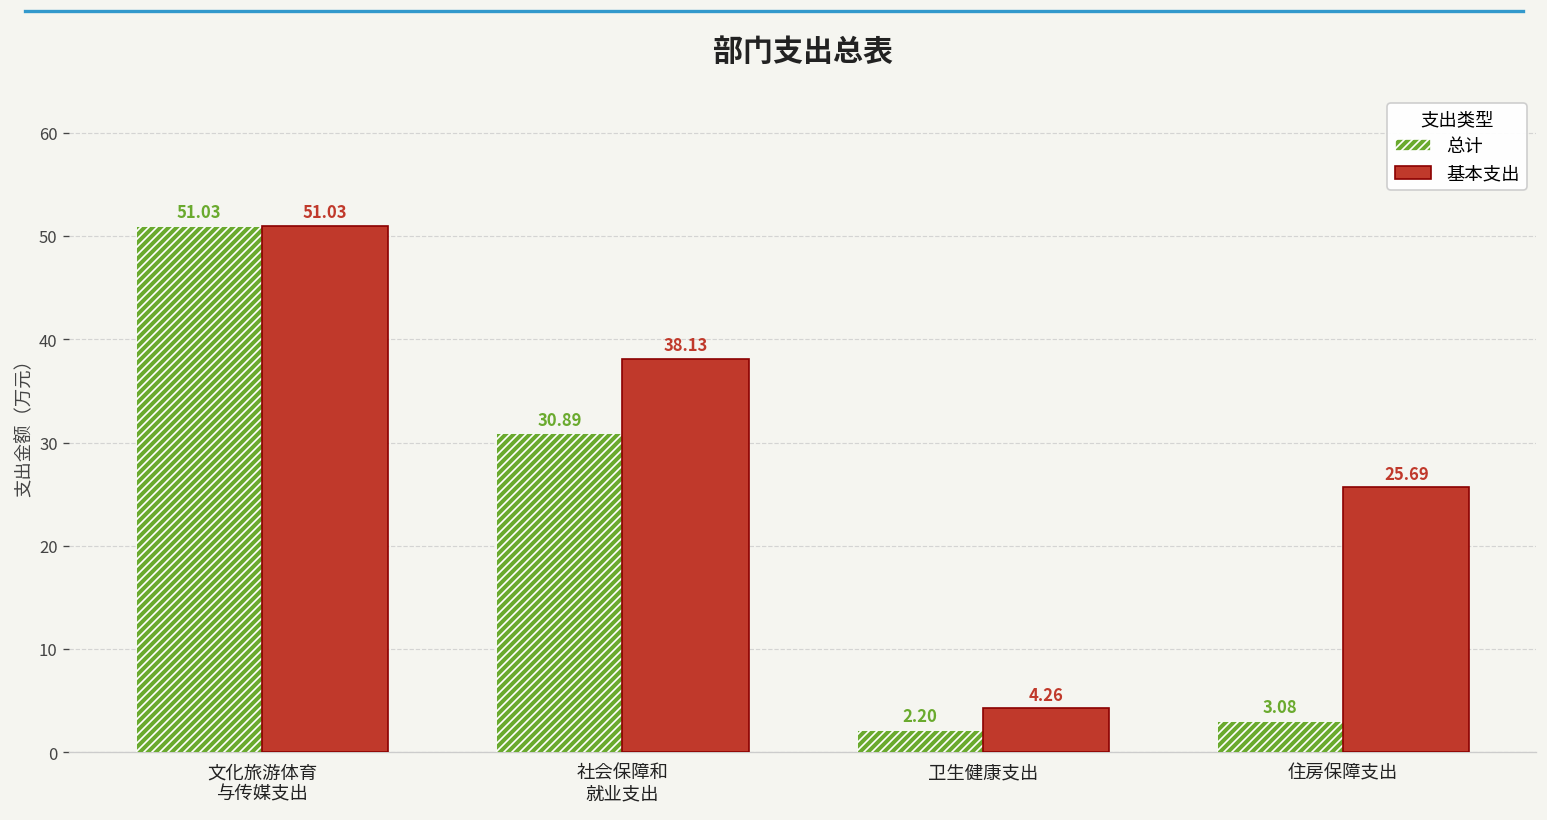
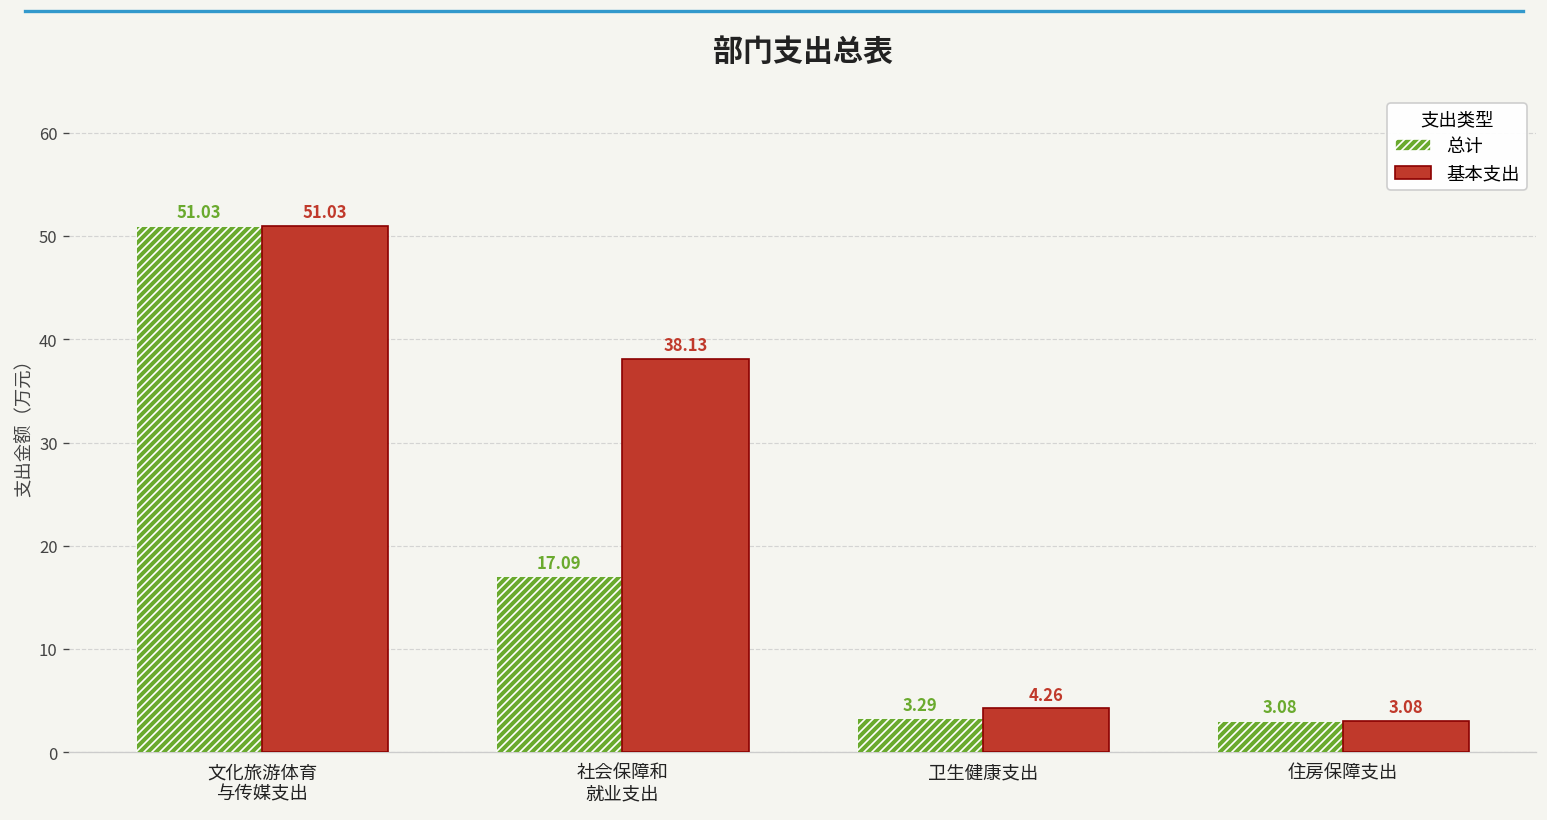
  {
    "总计": {
      "文化旅游体育 与传媒支出": 51.03,
-     "社会保障和 就业支出": 30.89,
-     "卫生健康支出": 2.20,
+     "社会保障和 就业支出": 17.09,
+     "卫生健康支出": 3.29,
      "住房保障支出": 3.08
    },
    "基本支出": {
      "文化旅游体育 与传媒支出": 51.03,
      "社会保障和 就业支出": 38.13,
      "卫生健康支出": 4.26,
-     "住房保障支出": 25.69
+     "住房保障支出": 3.08
    }
  }
